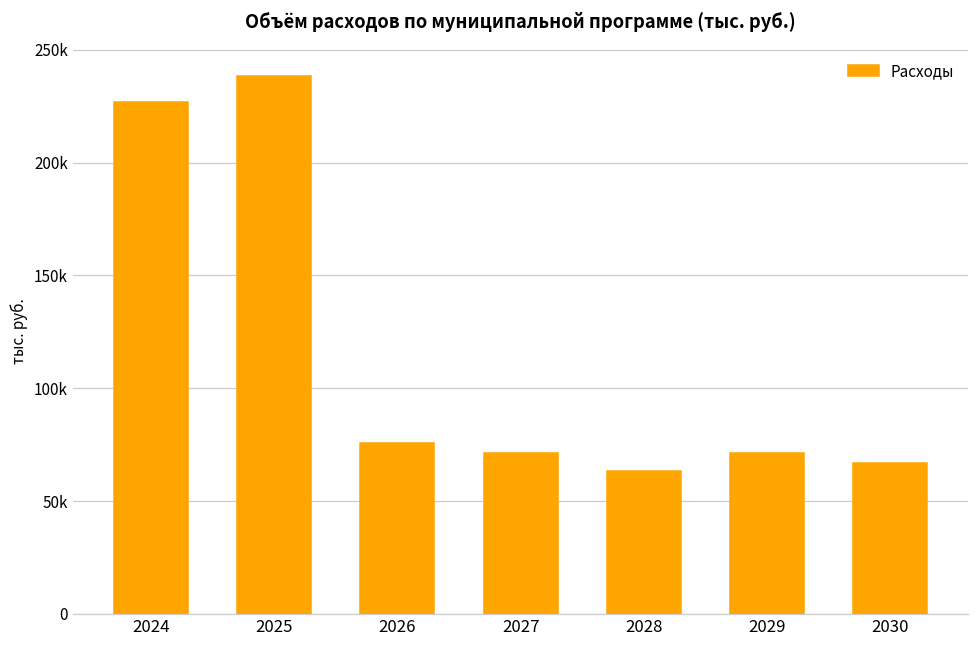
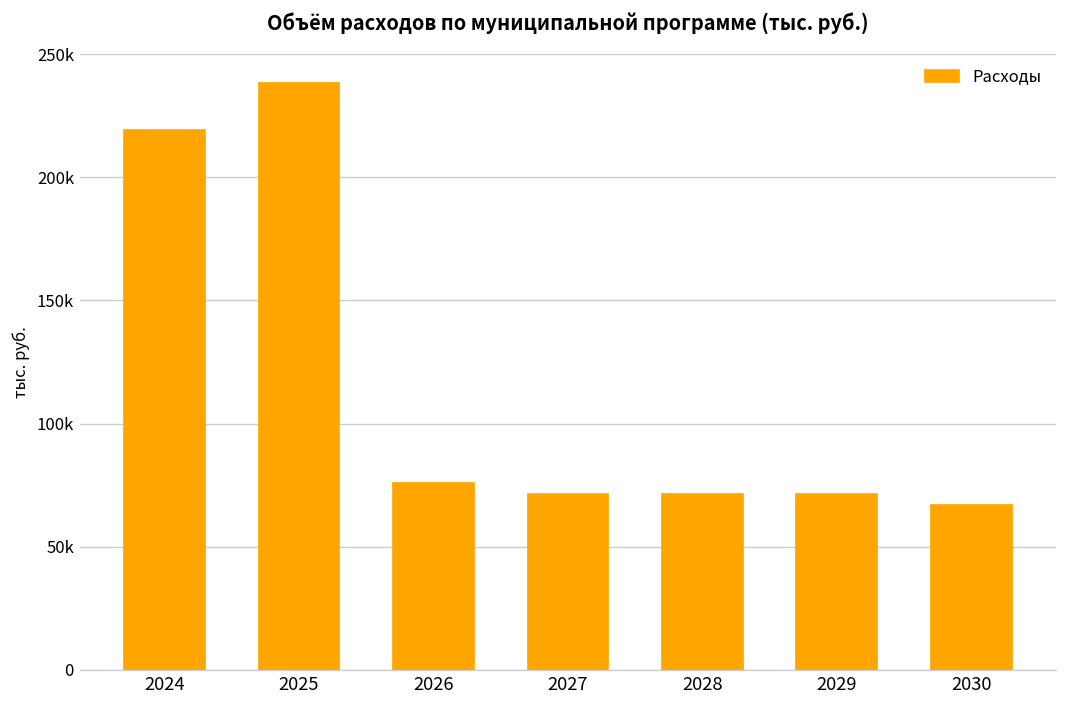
  {
-   "2024": 227000,
+   "2024": 219000,
    "2025": 238000,
    "2026": 76000,
    "2027": 71000,
-   "2028": 64000,
+   "2028": 71000,
    "2029": 71000,
    "2030": 67000
  }
